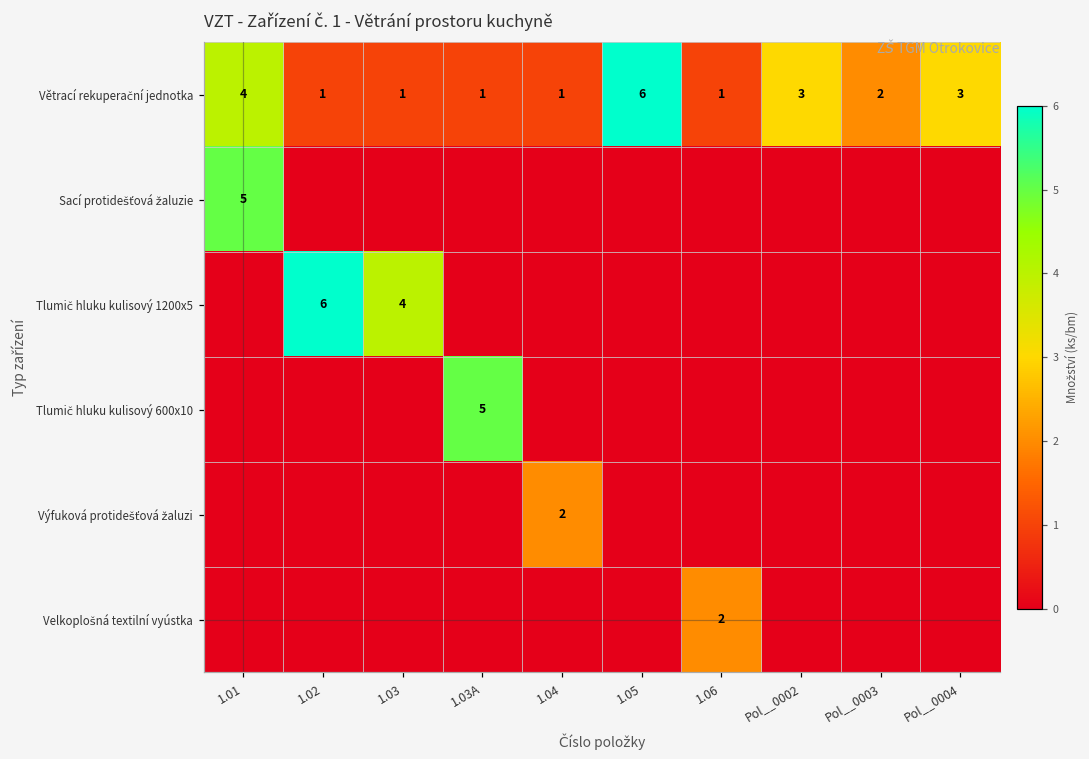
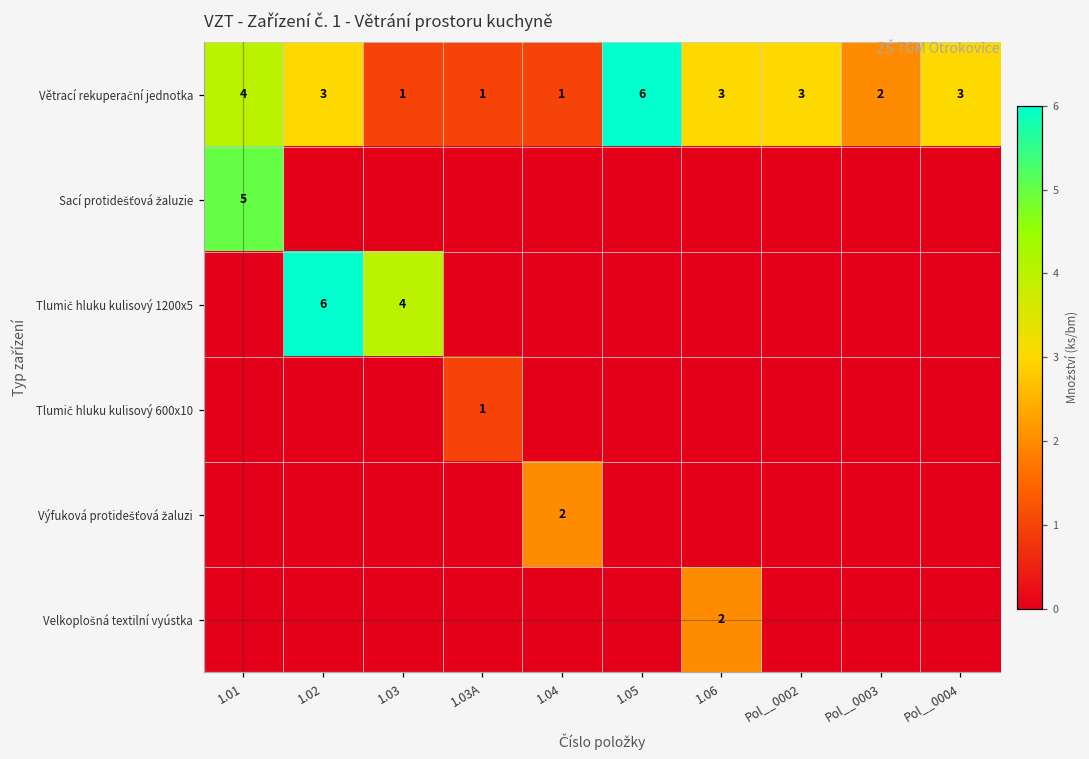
  {
    "Větrací rekuperační jednotka": {
      "1.01": 4,
-     "1.02": 1,
+     "1.02": 3,
      "1.03": 1,
      "1.03A": 1,
      "1.04": 1,
      "1.05": 6,
-     "1.06": 1,
+     "1.06": 3,
      "Pol__0002": 3,
      "Pol__0003": 2
    },
    "Sací protidešťová žaluzie": {
      "1.01": 5
    },
    "Tlumič hluku kulisový 1200x5": {
      "1.02": 6,
      "1.03": 4
    },
    "Tlumič hluku kulisový 600x10": {
-     "1.03A": 5
+     "1.03A": 1
    },
    "Výfuková protidešťová žaluzi": {
      "1.04": 2
    },
    "Velkoplošná textilní vyústka": {
      "1.06": 2
    }
  }
